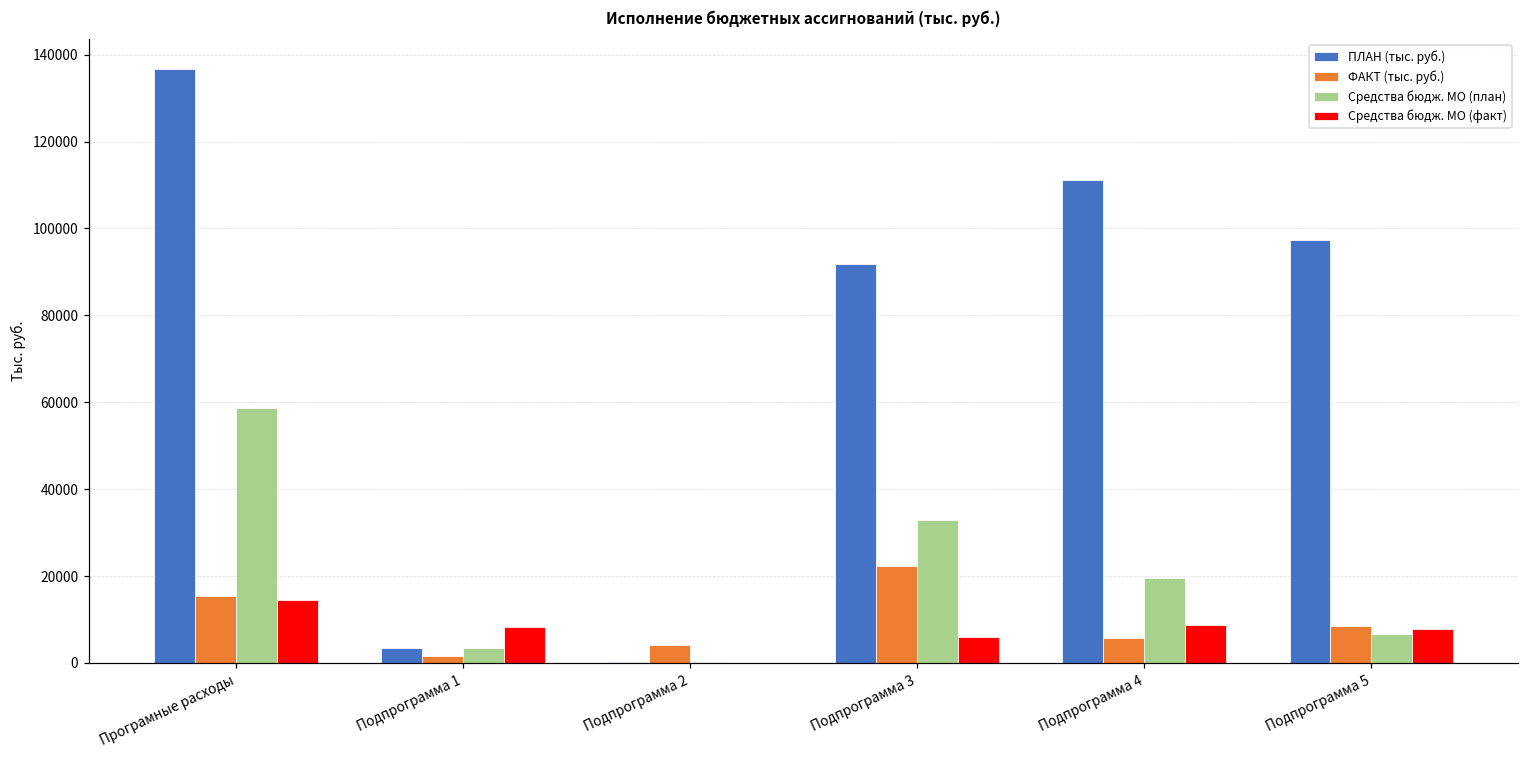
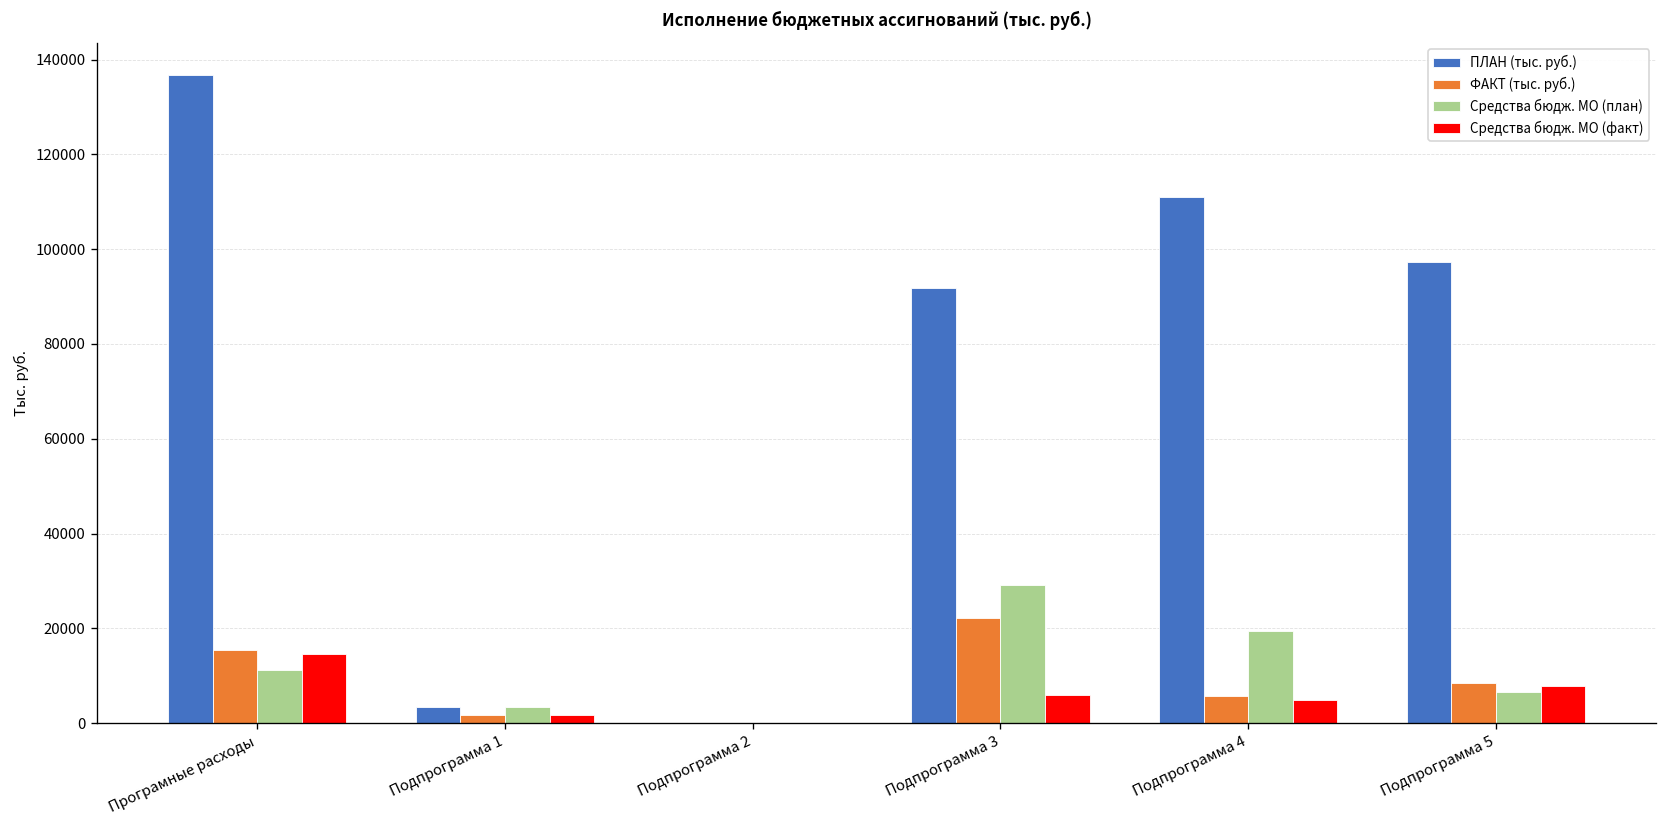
  {
    "ПЛАН (тыс. руб.)": {
      "Програмные расходы": 137000,
      "Подпрограмма 1": 3000,
      "Подпрограмма 3": 92000,
      "Подпрограмма 4": 111000,
      "Подпрограмма 5": 97000
    },
    "ФАКТ (тыс. руб.)": {
      "Програмные расходы": 15000,
      "Подпрограмма 1": 2000,
-     "Подпрограмма 2": 4000,
+     "Подпрограмма 2": 0,
      "Подпрограмма 3": 22000,
      "Подпрограмма 4": 6000,
      "Подпрограмма 5": 8000
    },
    "Средства бюдж. МО (план)": {
-     "Програмные расходы": 59000,
+     "Програмные расходы": 11000,
      "Подпрограмма 1": 3000,
-     "Подпрограмма 3": 33000,
+     "Подпрограмма 3": 29000,
      "Подпрограмма 4": 20000,
      "Подпрограмма 5": 7000
    },
    "Средства бюдж. МО (факт)": {
      "Програмные расходы": 15000,
-     "Подпрограмма 1": 8000,
+     "Подпрограмма 1": 2000,
      "Подпрограмма 3": 6000,
-     "Подпрограмма 4": 9000,
+     "Подпрограмма 4": 5000,
      "Подпрограмма 5": 8000
    }
  }
